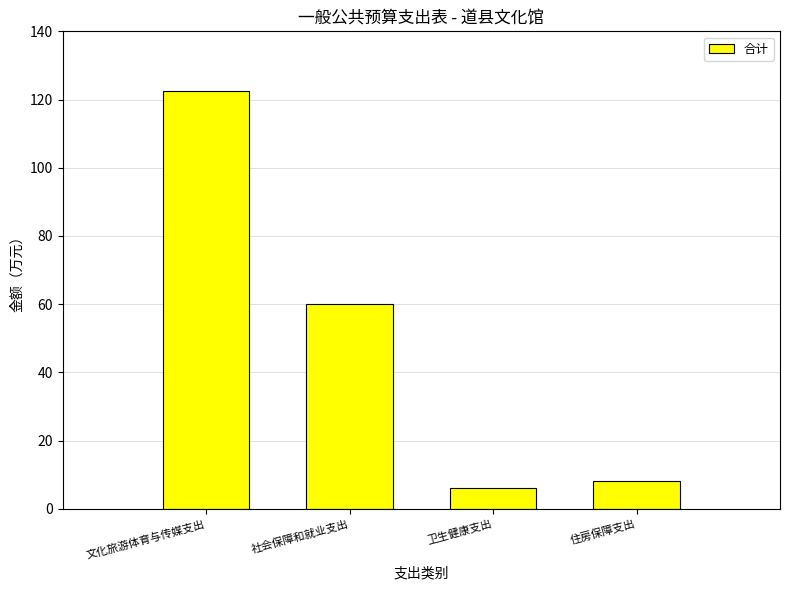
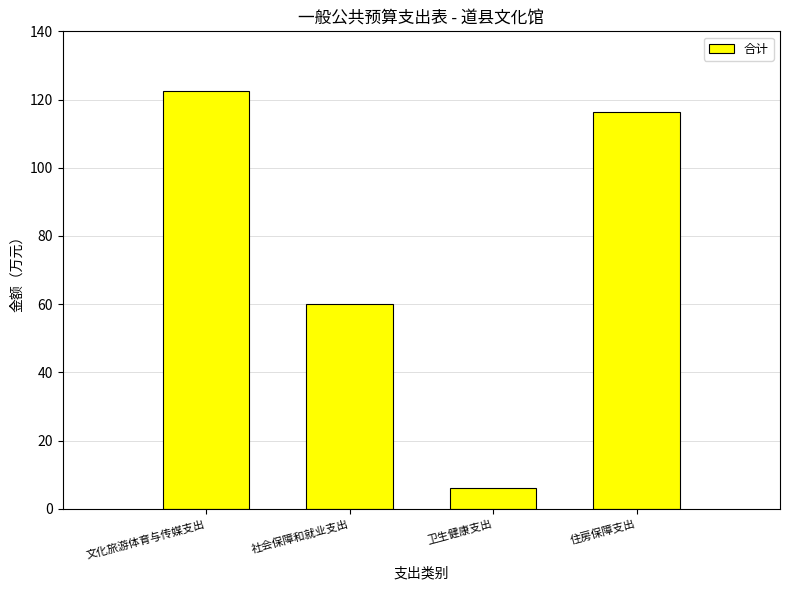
  {
    "文化旅游体育与传媒支出": 122,
    "社会保障和就业支出": 60,
    "卫生健康支出": 6,
-   "住房保障支出": 8
+   "住房保障支出": 116
  }
